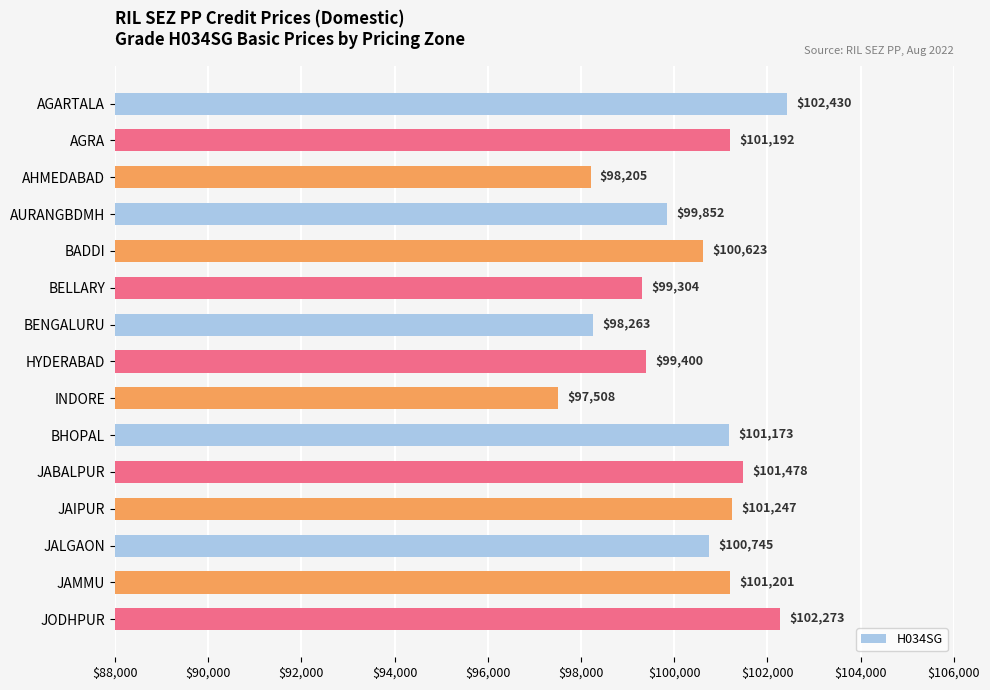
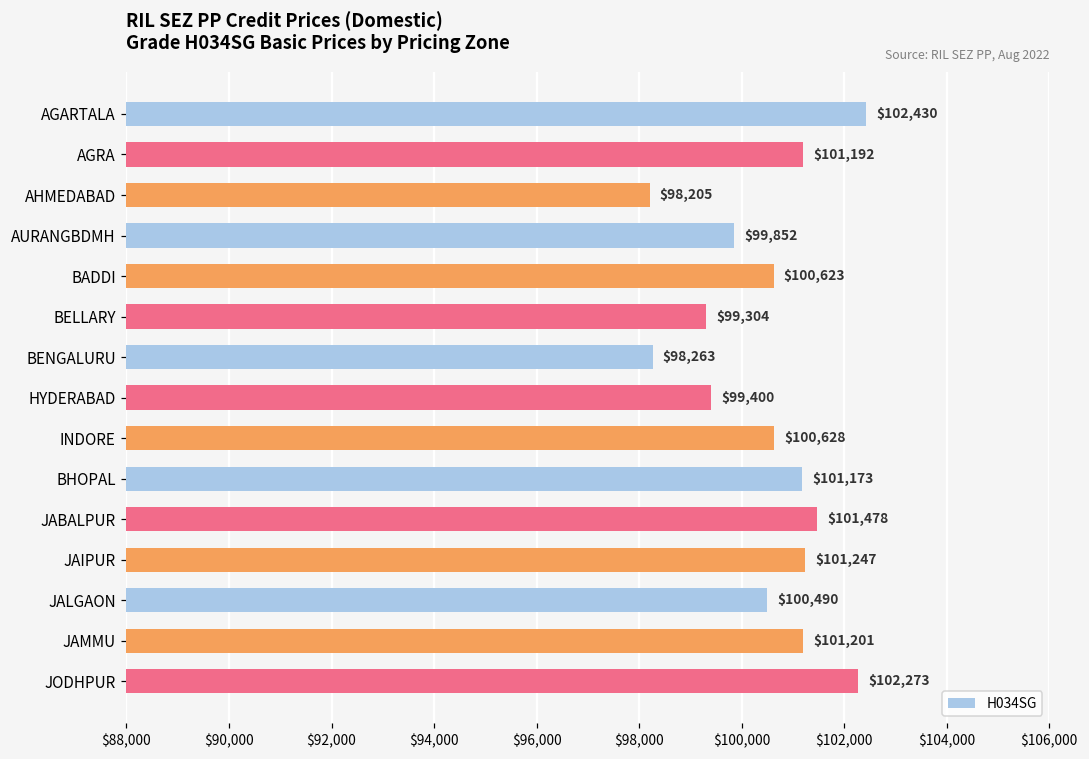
  {
    "AGARTALA": "$102,430",
    "AGRA": "$101,192",
    "AHMEDABAD": "$98,205",
    "AURANGBDMH": "$99,852",
    "BADDI": "$100,623",
    "BELLARY": "$99,304",
    "BENGALURU": "$98,263",
    "HYDERABAD": "$99,400",
-   "INDORE": "$97,508",
+   "INDORE": "$100,628",
    "BHOPAL": "$101,173",
    "JABALPUR": "$101,478",
    "JAIPUR": "$101,247",
-   "JALGAON": "$100,745",
+   "JALGAON": "$100,490",
    "JAMMU": "$101,201",
    "JODHPUR": "$102,273"
  }
